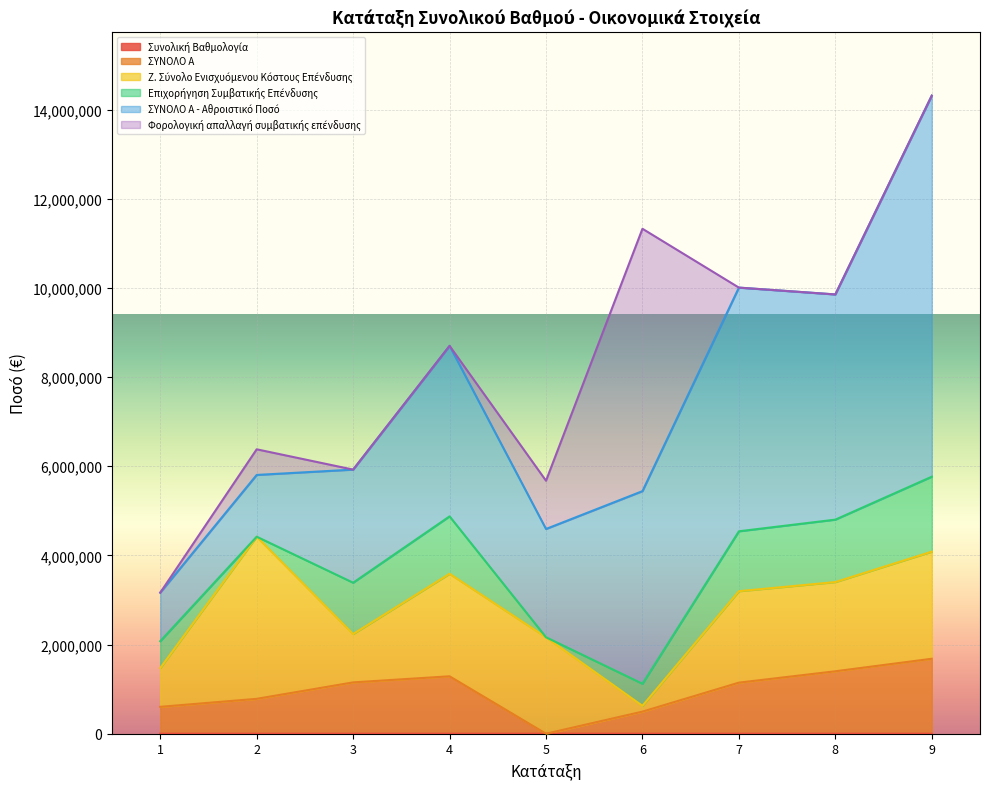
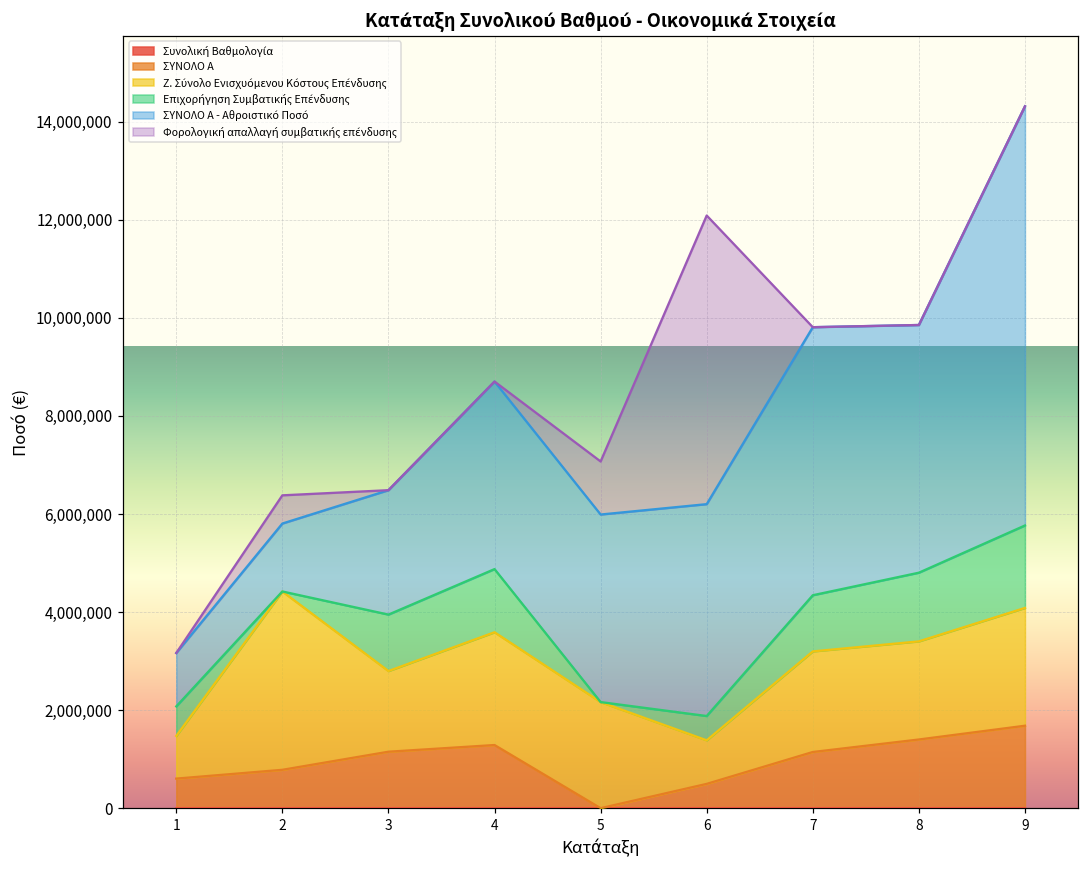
  {
    "Ζ. Σύνολο Ενισχυόμενου Κόστους Επένδυσης": {
      "1": "900,000",
-     "3": "1,100,000",
+     "3": "1,600,000",
      "4": "2,300,000",
-     "6": "100,000",
+     "6": "900,000",
      "7": "2,100,000",
      "8": "2,000,000",
      "9": "2,400,000"
    },
    "Επιχορήγηση Συμβατικής Επένδυσης": {
      "1": "600,000",
      "3": "1,200,000",
      "4": "1,300,000",
      "6": "500,000",
-     "7": "1,300,000",
+     "7": "1,100,000",
      "8": "1,400,000",
      "9": "1,700,000"
    },
    "ΣΥΝΟΛΟ Α - Αθροιστικό Ποσό": {
      "2": "1,400,000",
-     "5": "2,400,000",
+     "5": "3,800,000",
      "6": "4,300,000"
    },
    "Φορολογική απαλλαγή συμβατικής επένδυσης": {
      "2": "600,000",
      "5": "1,100,000",
      "6": "5,900,000"
    }
  }
